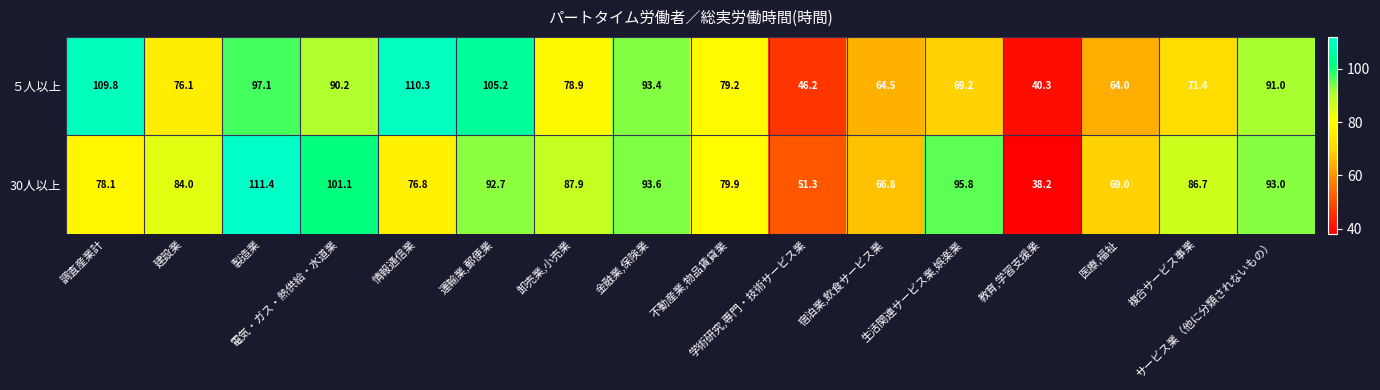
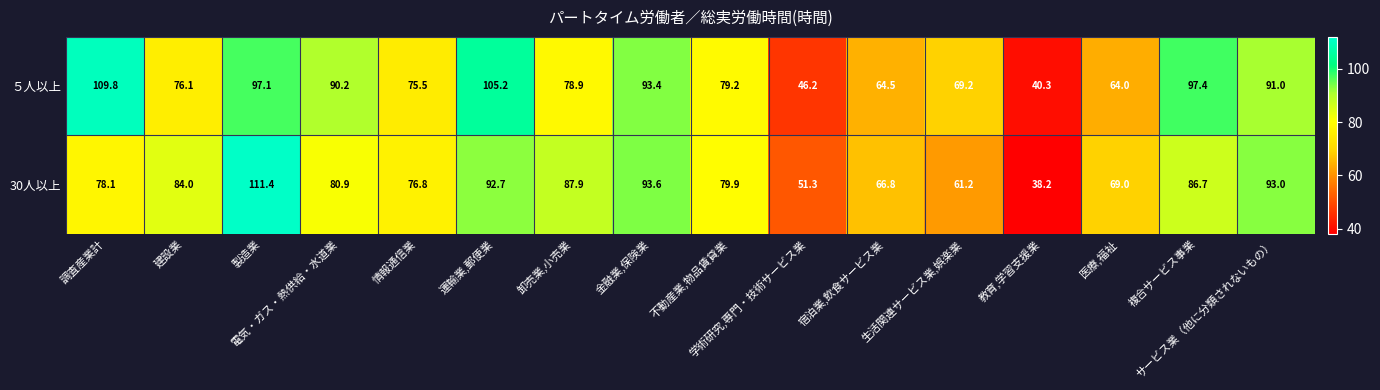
  {
    "５人以上": {
      "調査産業計": 109.8,
      "建設業": 76.1,
      "製造業": 97.1,
      "電気・ガス・熱供給・水道業": 90.2,
-     "情報通信業": 110.3,
+     "情報通信業": 75.5,
      "運輸業,郵便業": 105.2,
      "卸売業,小売業": 78.9,
      "金融業,保険業": 93.4,
      "不動産業,物品賃貸業": 79.2,
      "学術研究,専門・技術サービス業": 46.2,
      "宿泊業,飲食サービス業": 64.5,
      "生活関連サービス業,娯楽業": 69.2,
      "教育,学習支援業": 40.3,
      "医療,福祉": 64.0,
-     "複合サービス事業": 71.4,
+     "複合サービス事業": 97.4,
      "サービス業（他に分類されないもの）": 91.0
    },
    "30人以上": {
      "調査産業計": 78.1,
      "建設業": 84.0,
      "製造業": 111.4,
-     "電気・ガス・熱供給・水道業": 101.1,
+     "電気・ガス・熱供給・水道業": 80.9,
      "情報通信業": 76.8,
      "運輸業,郵便業": 92.7,
      "卸売業,小売業": 87.9,
      "金融業,保険業": 93.6,
      "不動産業,物品賃貸業": 79.9,
      "学術研究,専門・技術サービス業": 51.3,
      "宿泊業,飲食サービス業": 66.8,
-     "生活関連サービス業,娯楽業": 95.8,
+     "生活関連サービス業,娯楽業": 61.2,
      "教育,学習支援業": 38.2,
      "医療,福祉": 69.0,
      "複合サービス事業": 86.7,
      "サービス業（他に分類されないもの）": 93.0
    }
  }
